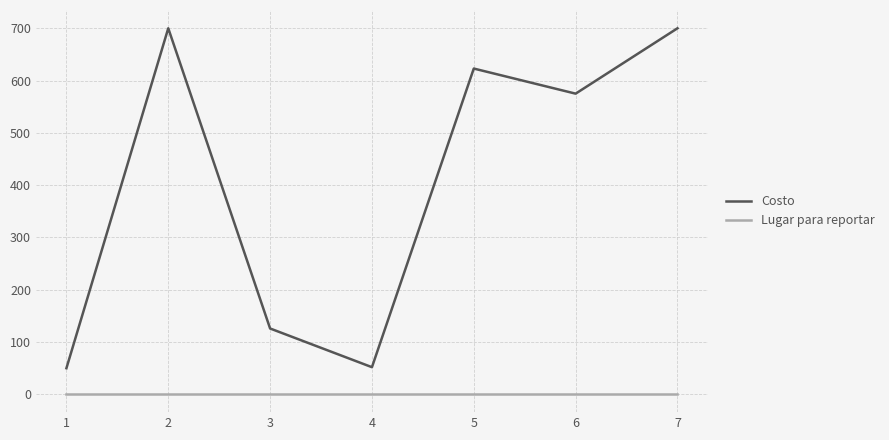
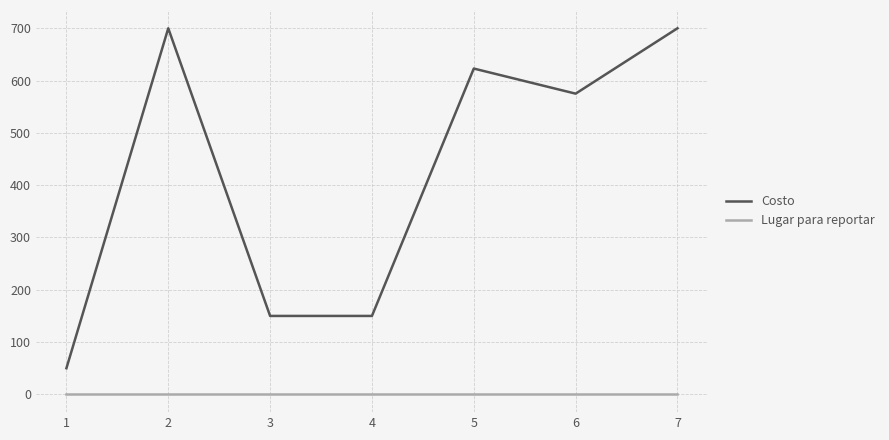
  {
    "Costo": {
      "1": 50,
      "2": 700,
-     "3": 130,
-     "4": 50,
+     "3": 150,
+     "4": 150,
      "5": 620,
      "6": 580,
      "7": 700
    },
    "Lugar para reportar": {
      "1": 0,
      "2": 0,
      "3": 0,
      "4": 0,
      "5": 0,
      "6": 0,
      "7": 0
    }
  }
